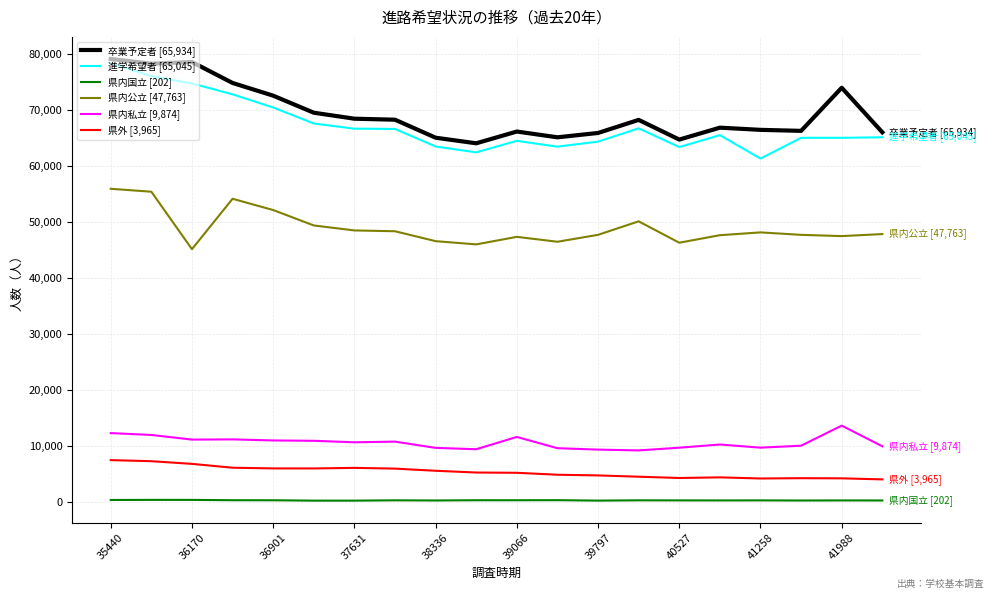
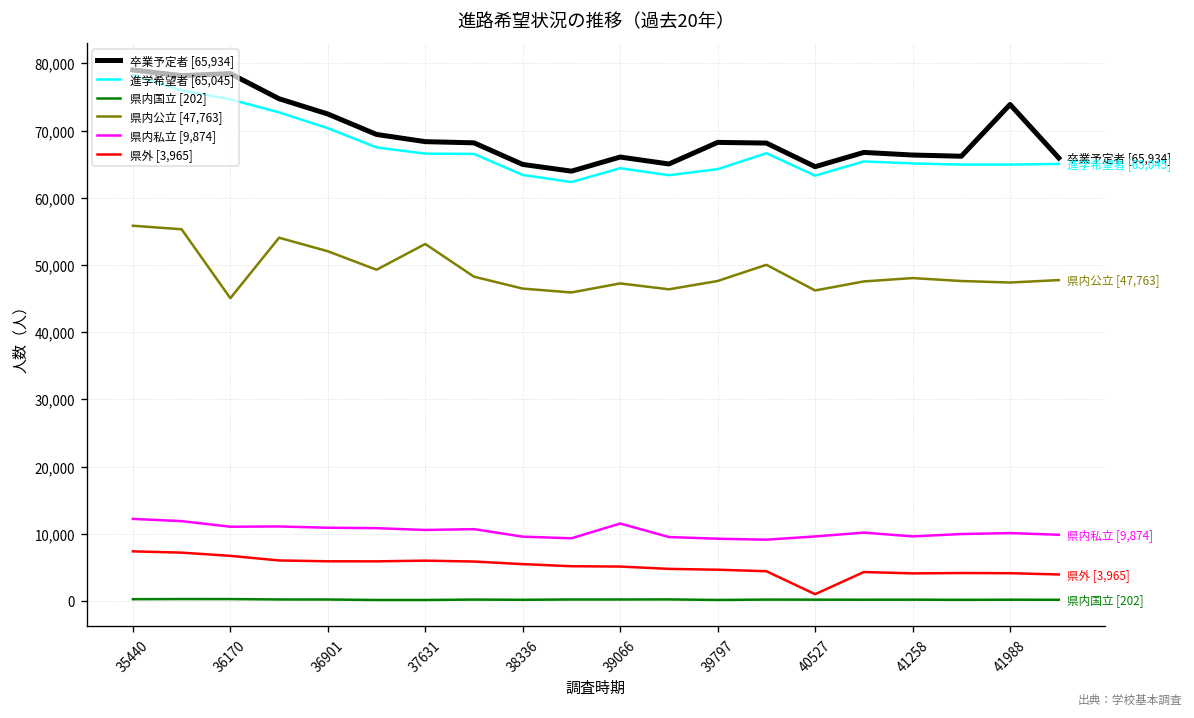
  {
    "卒業予定者 [65,934]": {
      "36901": "72,000",
      "37631": "68,000",
      "38336": "65,000",
      "39066": "66,000",
-     "39797": "66,000",
+     "39797": "68,000",
      "40527": "65,000",
      "41258": "66,000",
      "41988": "74,000"
    },
    "進学希望者 [65,045]": {
      "36901": "70,000",
      "37631": "67,000",
      "38336": "63,000",
      "39066": "64,000",
      "39797": "64,000",
      "40527": "63,000",
-     "41258": "61,000",
+     "41258": "65,000",
      "41988": "65,000"
    },
    "県内国立 [202]": {
      "35440": "0",
      "36170": "0",
      "36901": "0",
      "37631": "0",
      "38336": "0",
      "39066": "0",
      "39797": "0",
      "40527": "0",
      "41258": "0",
      "41988": "0"
    },
    "県内公立 [47,763]": {
      "35440": "56,000",
      "36170": "45,000",
      "36901": "52,000",
-     "37631": "48,000",
+     "37631": "53,000",
      "38336": "46,000",
      "39066": "47,000",
      "39797": "48,000",
      "40527": "46,000",
      "41258": "48,000",
      "41988": "47,000"
    },
    "県内私立 [9,874]": {
      "35440": "12,000",
      "36170": "11,000",
      "36901": "11,000",
      "37631": "11,000",
      "38336": "10,000",
      "39066": "12,000",
      "39797": "9,000",
      "40527": "10,000",
      "41258": "10,000",
-     "41988": "14,000"
+     "41988": "10,000"
    },
    "県外 [3,965]": {
      "35440": "7,000",
      "36170": "7,000",
      "36901": "6,000",
      "37631": "6,000",
      "38336": "6,000",
      "39066": "5,000",
      "39797": "5,000",
-     "40527": "4,000",
+     "40527": "1,000",
      "41258": "4,000",
      "41988": "4,000"
    }
  }
